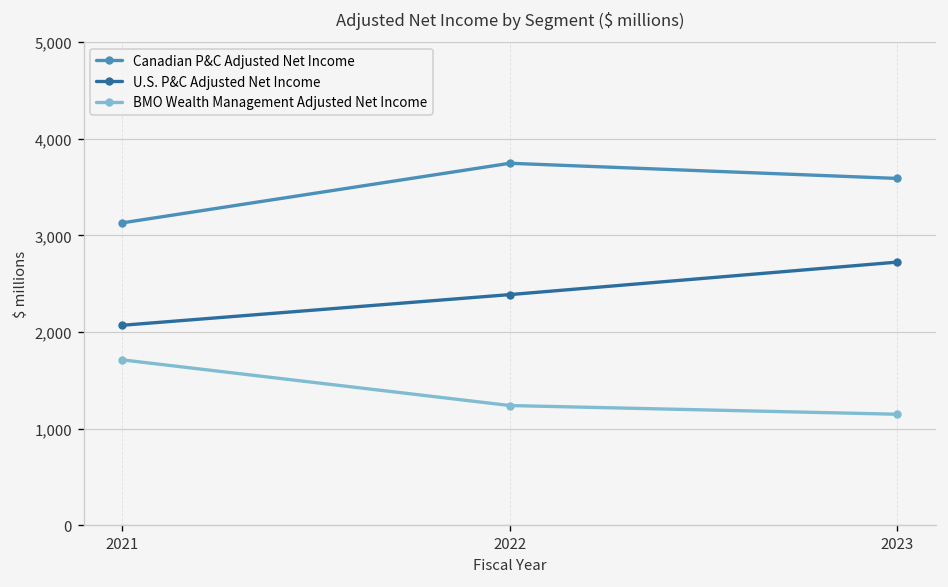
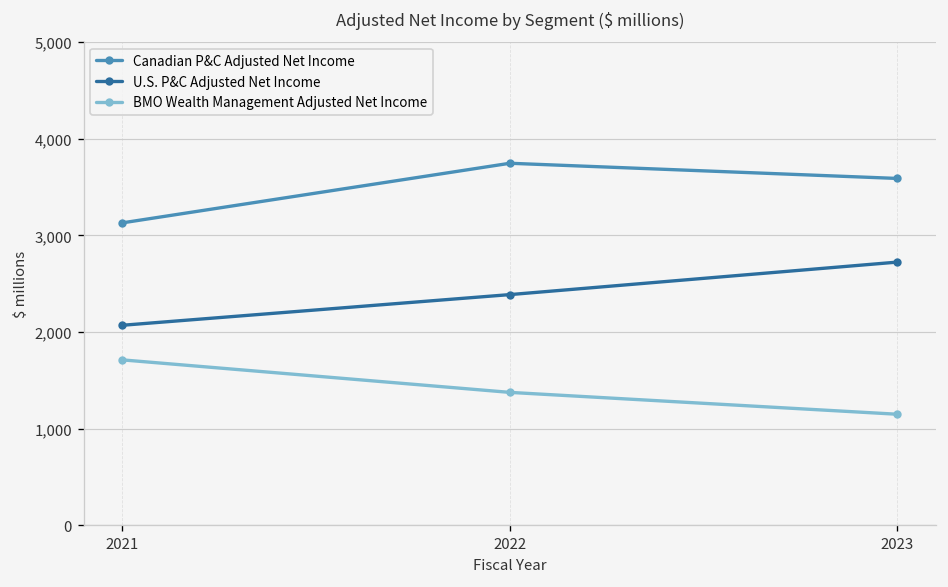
  {
    "BMO Wealth Management Adjusted Net Income": {
      "2021": "1,700",
-     "2022": "1,200",
+     "2022": "1,400",
      "2023": "1,200"
    }
  }
